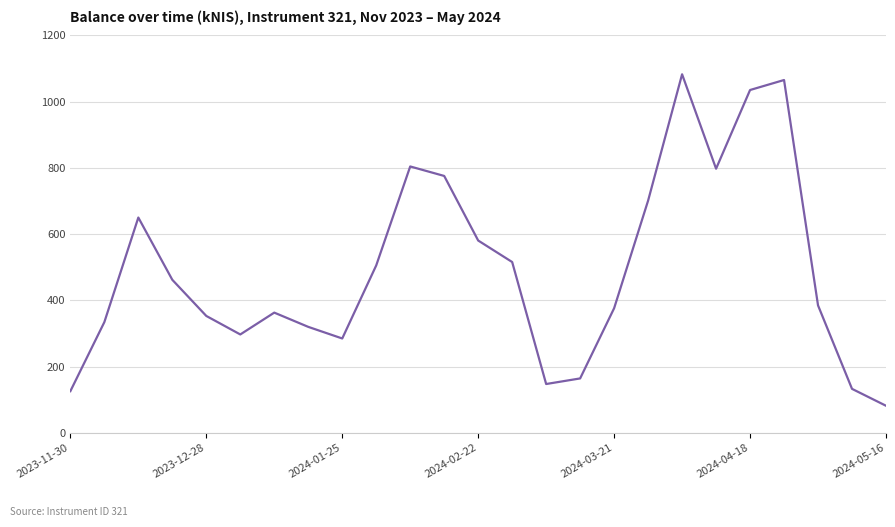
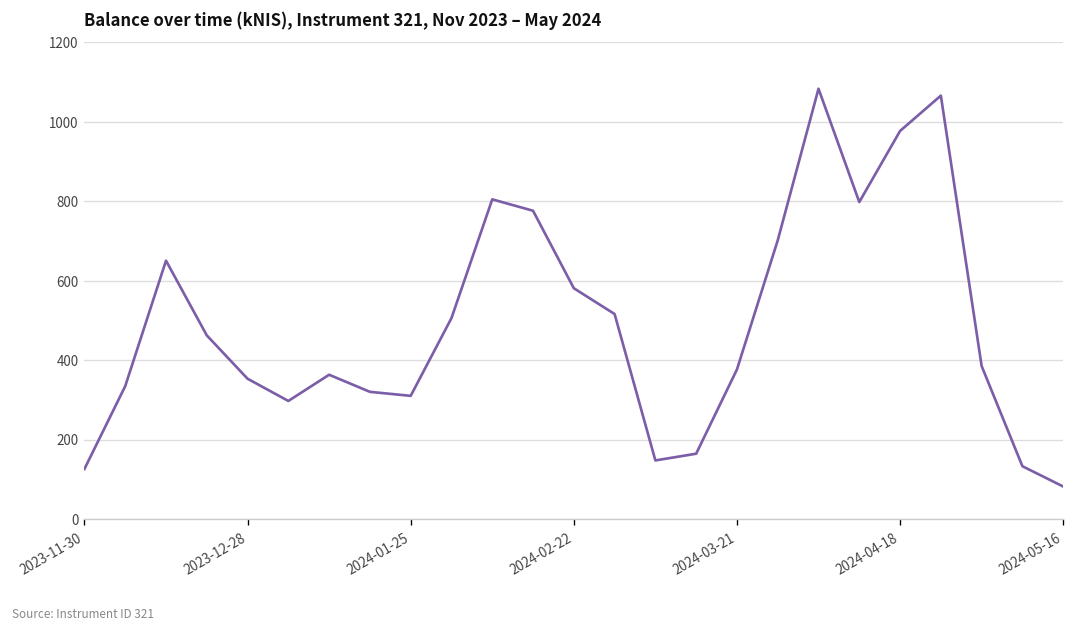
  {
    "2023-11-30": 130,
    "2023-12-28": 350,
-   "2024-01-25": 290,
+   "2024-01-25": 310,
    "2024-02-22": 580,
    "2024-03-21": 380,
-   "2024-04-18": 1040,
+   "2024-04-18": 980,
    "2024-05-16": 80
  }
